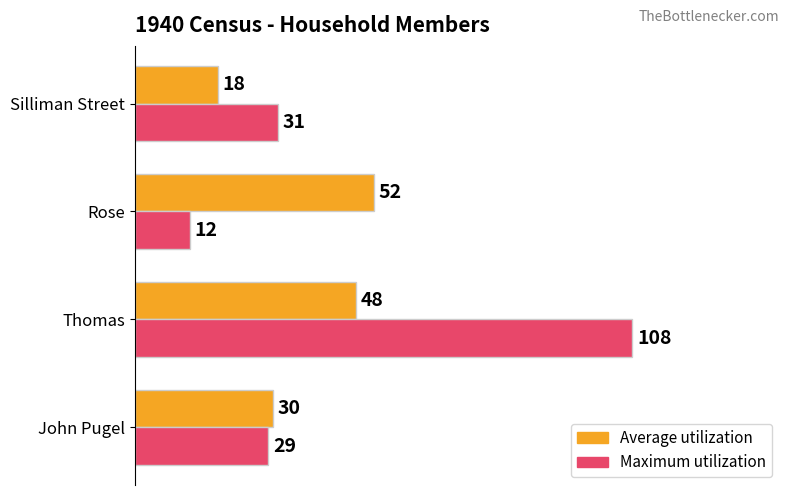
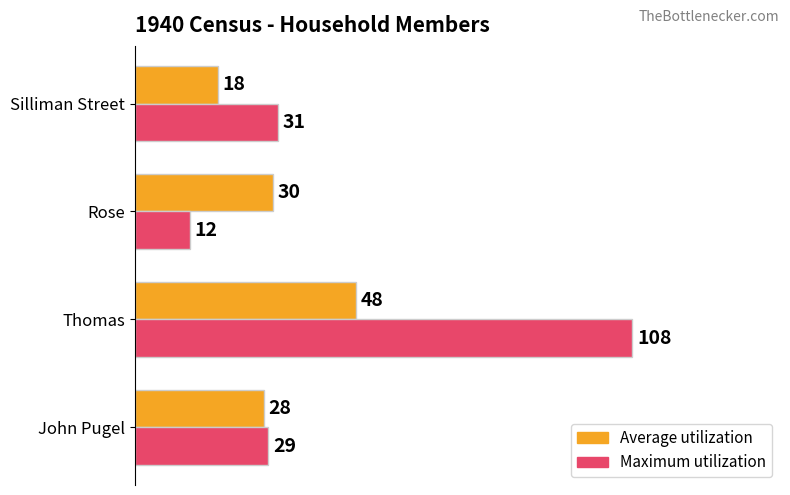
  {
    "Average utilization": {
      "Silliman Street": 18,
-     "Rose": 52,
+     "Rose": 30,
      "Thomas": 48,
-     "John Pugel": 30
+     "John Pugel": 28
    },
    "Maximum utilization": {
      "Silliman Street": 31,
      "Rose": 12,
      "Thomas": 108,
      "John Pugel": 29
    }
  }
